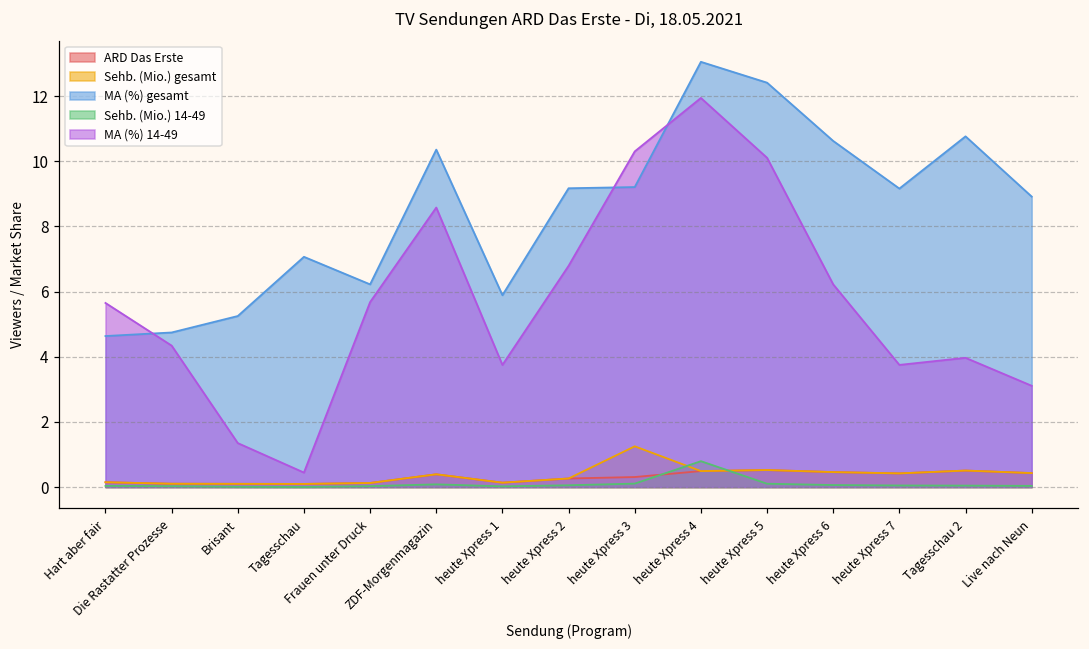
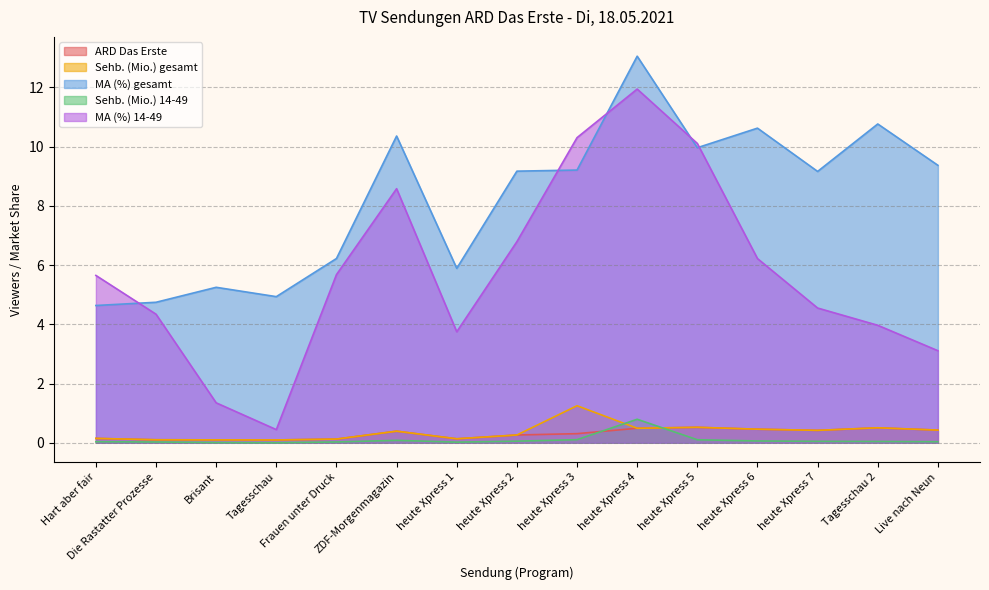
  {
    "ARD Das Erste": {
      "heute Xpress 3": 0.3
    },
    "Sehb. (Mio.) gesamt": {
      "heute Xpress 3": 1.3
    },
    "MA (%) gesamt": {
      "Hart aber fair": 4.6,
      "Die Rastatter Prozesse": 4.7,
      "Brisant": 5.2,
-     "Tagesschau": 7.1,
+     "Tagesschau": 4.9,
      "Frauen unter Druck": 6.2,
      "ZDF-Morgenmagazin": 10.4,
      "heute Xpress 1": 5.9,
      "heute Xpress 2": 9.2,
      "heute Xpress 3": 9.2,
      "heute Xpress 4": 13.1,
-     "heute Xpress 5": 12.4,
+     "heute Xpress 5": 10.0,
      "heute Xpress 6": 10.6,
      "heute Xpress 7": 9.2,
      "Tagesschau 2": 10.8,
-     "Live nach Neun": 8.9
+     "Live nach Neun": 9.4
    },
    "Sehb. (Mio.) 14-49": {
      "Hart aber fair": 0.0,
      "Brisant": 0.0,
      "Tagesschau": 0.0,
      "Frauen unter Druck": 0.0,
      "ZDF-Morgenmagazin": 0.1,
      "heute Xpress 1": 0.0,
      "heute Xpress 2": 0.1,
      "heute Xpress 3": 0.1,
      "heute Xpress 4": 0.8,
      "heute Xpress 5": 0.1,
      "heute Xpress 6": 0.1,
      "heute Xpress 7": 0.0,
      "Tagesschau 2": 0.0,
      "Live nach Neun": 0.0
    },
    "MA (%) 14-49": {
      "Hart aber fair": 5.7,
      "Die Rastatter Prozesse": 4.3,
      "Brisant": 1.3,
      "Tagesschau": 0.4,
      "Frauen unter Druck": 5.7,
      "ZDF-Morgenmagazin": 8.6,
      "heute Xpress 1": 3.7,
      "heute Xpress 2": 6.8,
      "heute Xpress 3": 10.3,
      "heute Xpress 4": 11.9,
      "heute Xpress 5": 10.1,
      "heute Xpress 6": 6.2,
-     "heute Xpress 7": 3.7,
+     "heute Xpress 7": 4.5,
      "Tagesschau 2": 4.0,
      "Live nach Neun": 3.1
    }
  }
